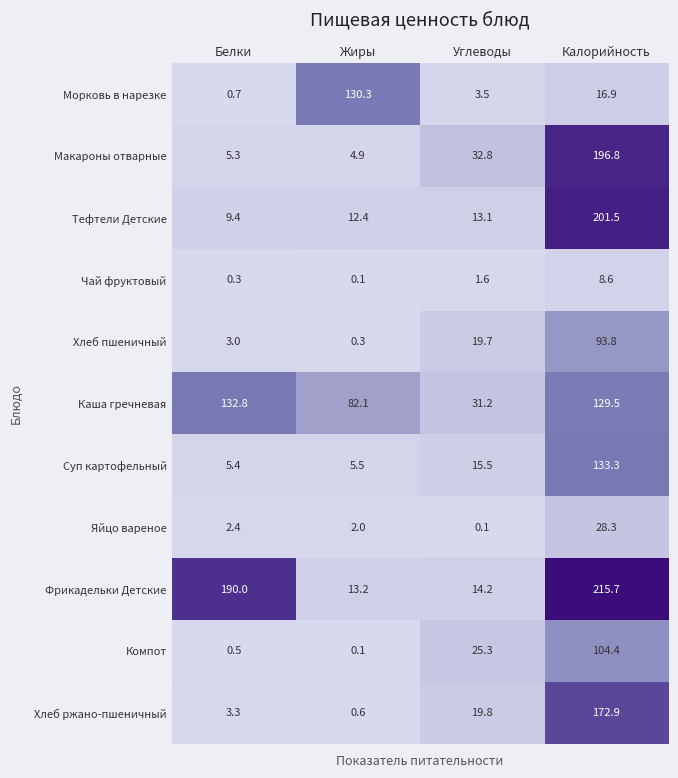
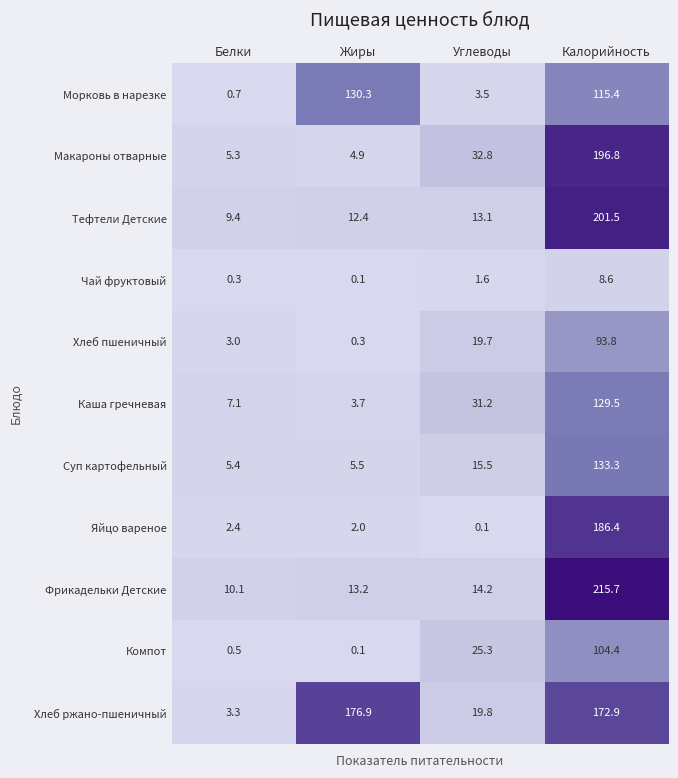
  {
    "Морковь в нарезке": {
      "Белки": 0.7,
      "Жиры": 130.3,
      "Углеводы": 3.5,
-     "Калорийность": 16.9
+     "Калорийность": 115.4
    },
    "Макароны отварные": {
      "Белки": 5.3,
      "Жиры": 4.9,
      "Углеводы": 32.8,
      "Калорийность": 196.8
    },
    "Тефтели Детские": {
      "Белки": 9.4,
      "Жиры": 12.4,
      "Углеводы": 13.1,
      "Калорийность": 201.5
    },
    "Чай фруктовый": {
      "Белки": 0.3,
      "Жиры": 0.1,
      "Углеводы": 1.6,
      "Калорийность": 8.6
    },
    "Хлеб пшеничный": {
      "Белки": 3.0,
      "Жиры": 0.3,
      "Углеводы": 19.7,
      "Калорийность": 93.8
    },
    "Каша гречневая": {
-     "Белки": 132.8,
-     "Жиры": 82.1,
+     "Белки": 7.1,
+     "Жиры": 3.7,
      "Углеводы": 31.2,
      "Калорийность": 129.5
    },
    "Суп картофельный": {
      "Белки": 5.4,
      "Жиры": 5.5,
      "Углеводы": 15.5,
      "Калорийность": 133.3
    },
    "Яйцо вареное": {
      "Белки": 2.4,
      "Жиры": 2.0,
      "Углеводы": 0.1,
-     "Калорийность": 28.3
+     "Калорийность": 186.4
    },
    "Фрикадельки Детские": {
-     "Белки": 190.0,
+     "Белки": 10.1,
      "Жиры": 13.2,
      "Углеводы": 14.2,
      "Калорийность": 215.7
    },
    "Компот": {
      "Белки": 0.5,
      "Жиры": 0.1,
      "Углеводы": 25.3,
      "Калорийность": 104.4
    },
    "Хлеб ржано-пшеничный": {
      "Белки": 3.3,
-     "Жиры": 0.6,
+     "Жиры": 176.9,
      "Углеводы": 19.8,
      "Калорийность": 172.9
    }
  }
